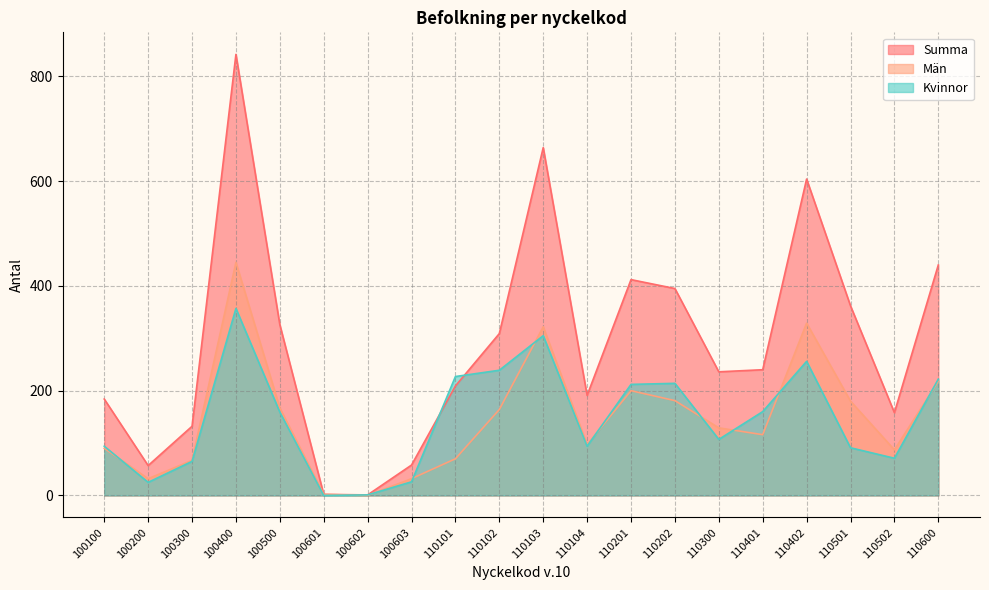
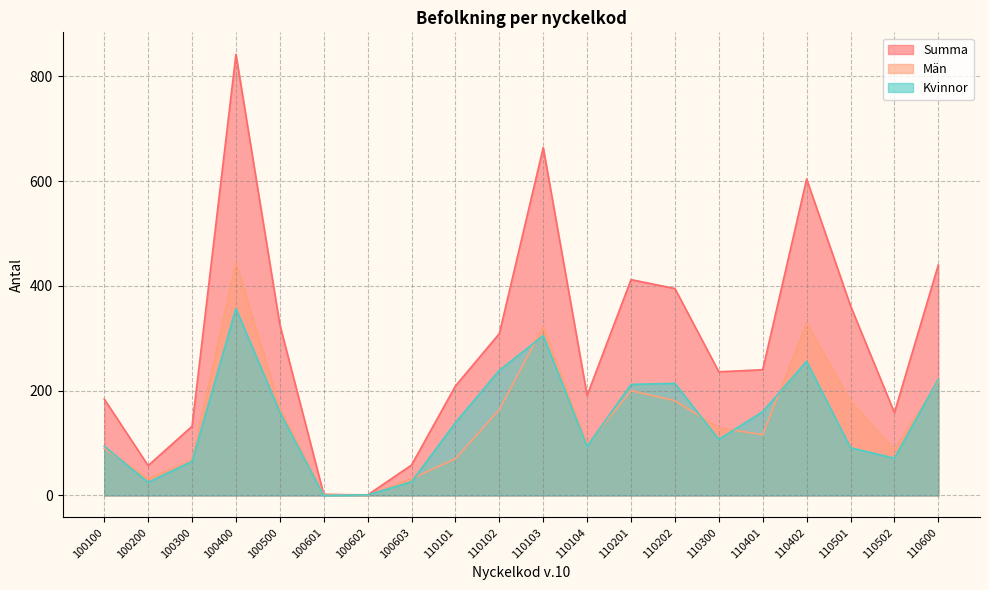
  {
    "Kvinnor": {
      "100200": 30,
      "100400": 360,
      "100500": 160,
      "100603": 30,
-     "110101": 230,
+     "110101": 140,
      "110102": 240,
      "110103": 310,
      "110201": 210,
      "110202": 210,
      "110300": 110,
      "110401": 160,
      "110402": 260,
      "110501": 90,
      "110502": 70
    }
  }
